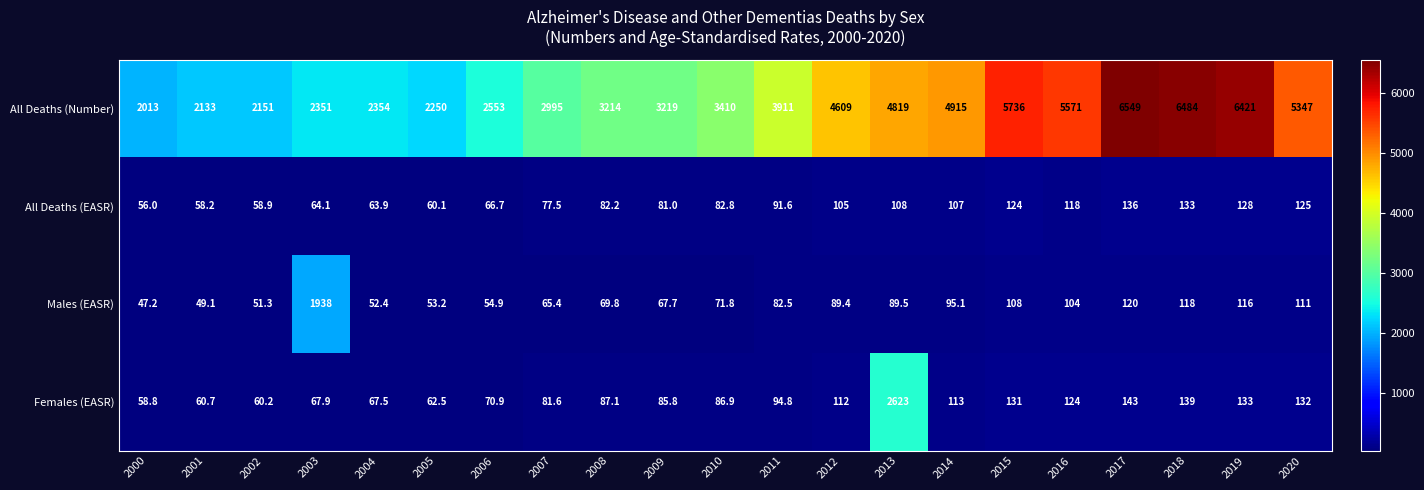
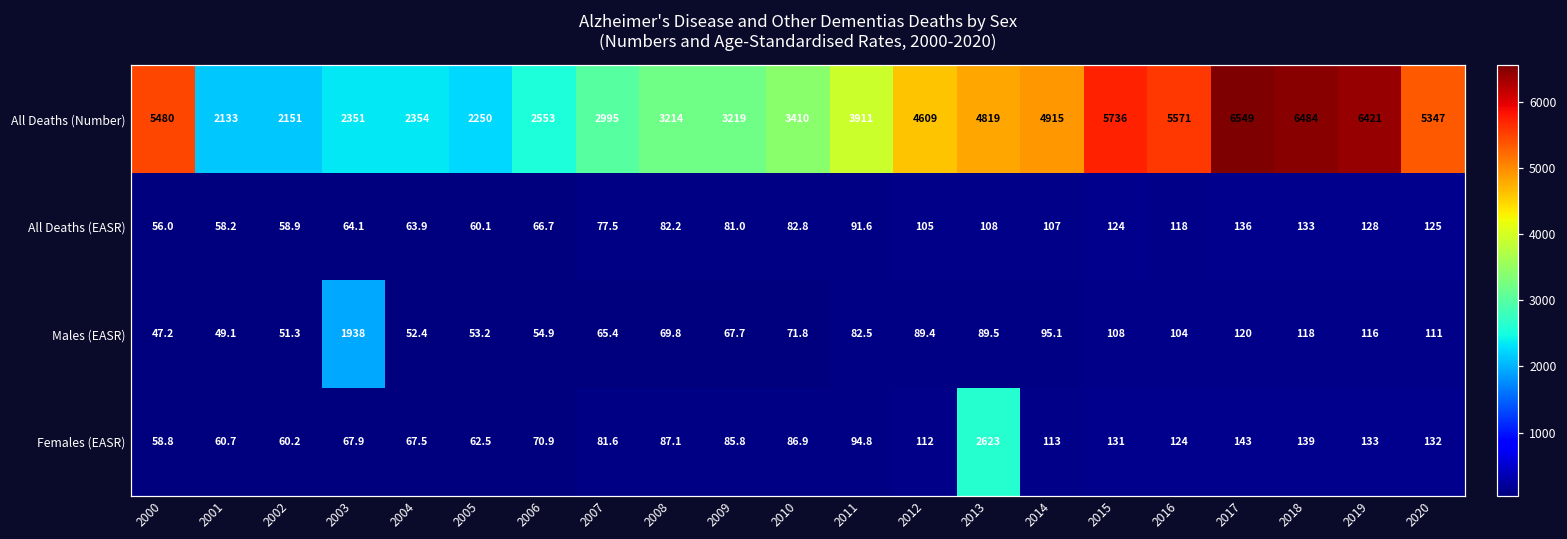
  {
    "All Deaths (Number)": {
-     "2000": 2013,
+     "2000": 5480,
      "2001": 2133,
      "2002": 2151,
      "2003": 2351,
      "2004": 2354,
      "2005": 2250,
      "2006": 2553,
      "2007": 2995,
      "2008": 3214,
      "2009": 3219,
      "2010": 3410,
      "2011": 3911,
      "2012": 4609,
      "2013": 4819,
      "2014": 4915,
      "2015": 5736,
      "2016": 5571,
      "2017": 6549,
      "2018": 6484,
      "2019": 6421,
      "2020": 5347
    },
    "All Deaths (EASR)": {
      "2000": 56.0,
      "2001": 58.2,
      "2002": 58.9,
      "2003": 64.1,
      "2004": 63.9,
      "2005": 60.1,
      "2006": 66.7,
      "2007": 77.5,
      "2008": 82.2,
      "2009": 81.0,
      "2010": 82.8,
      "2011": 91.6,
      "2012": 105,
      "2013": 108,
      "2014": 107,
      "2015": 124,
      "2016": 118,
      "2017": 136,
      "2018": 133,
      "2019": 128,
      "2020": 125
    },
    "Males (EASR)": {
      "2000": 47.2,
      "2001": 49.1,
      "2002": 51.3,
      "2003": 1938,
      "2004": 52.4,
      "2005": 53.2,
      "2006": 54.9,
      "2007": 65.4,
      "2008": 69.8,
      "2009": 67.7,
      "2010": 71.8,
      "2011": 82.5,
      "2012": 89.4,
      "2013": 89.5,
      "2014": 95.1,
      "2015": 108,
      "2016": 104,
      "2017": 120,
      "2018": 118,
      "2019": 116,
      "2020": 111
    },
    "Females (EASR)": {
      "2000": 58.8,
      "2001": 60.7,
      "2002": 60.2,
      "2003": 67.9,
      "2004": 67.5,
      "2005": 62.5,
      "2006": 70.9,
      "2007": 81.6,
      "2008": 87.1,
      "2009": 85.8,
      "2010": 86.9,
      "2011": 94.8,
      "2012": 112,
      "2013": 2623,
      "2014": 113,
      "2015": 131,
      "2016": 124,
      "2017": 143,
      "2018": 139,
      "2019": 133,
      "2020": 132
    }
  }
